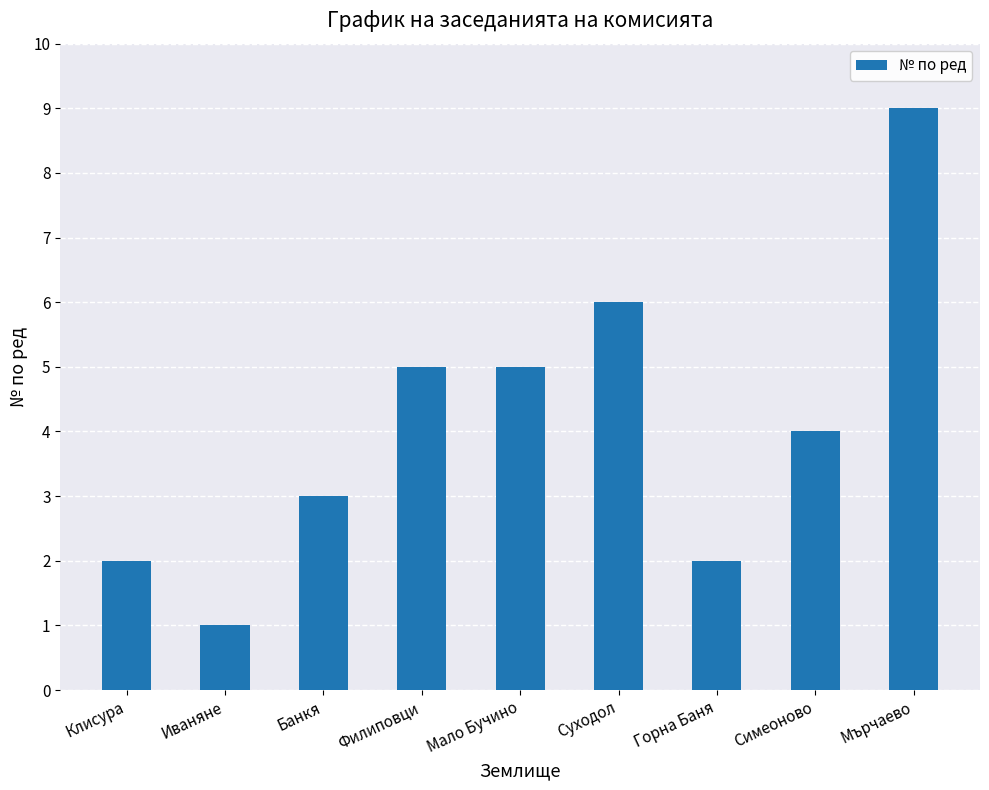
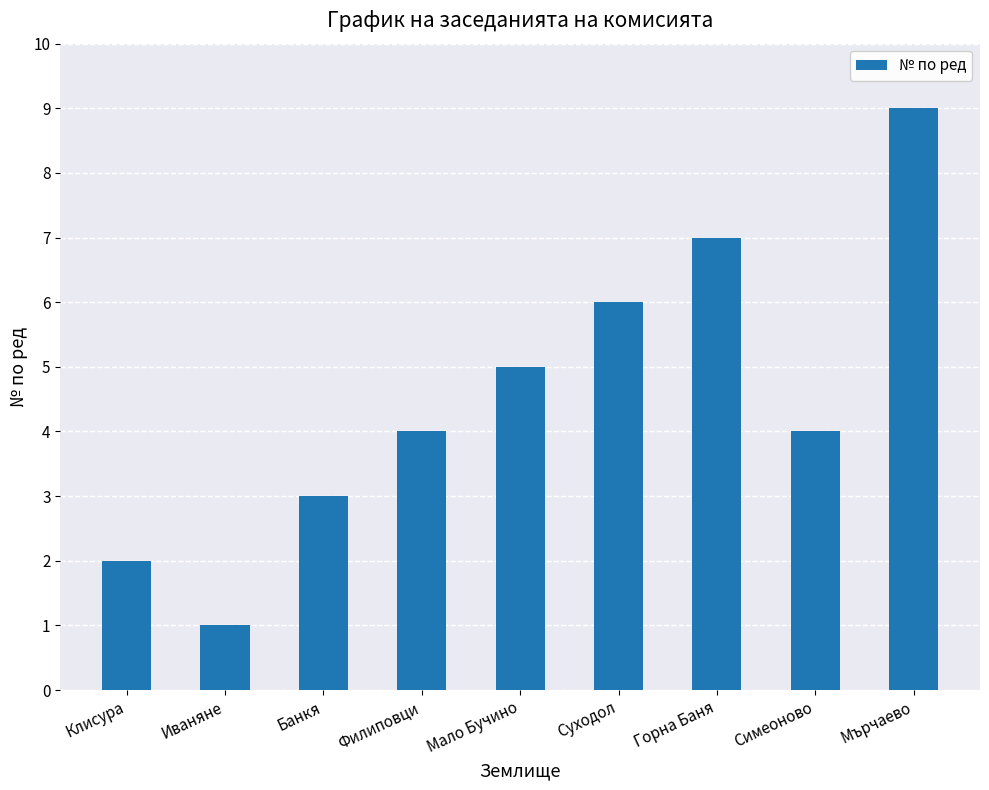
  {
    "Клисура": 2,
    "Иваняне": 1,
    "Банкя": 3,
-   "Филиповци": 5,
+   "Филиповци": 4,
    "Мало Бучино": 5,
    "Суходол": 6,
-   "Горна Баня": 2,
+   "Горна Баня": 7,
    "Симеоново": 4,
    "Мърчаево": 9
  }
